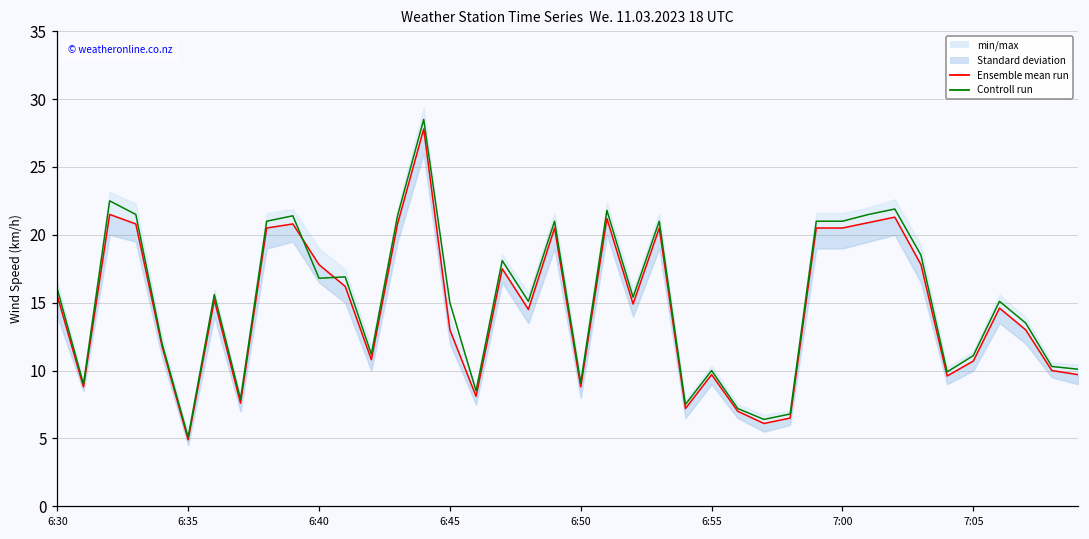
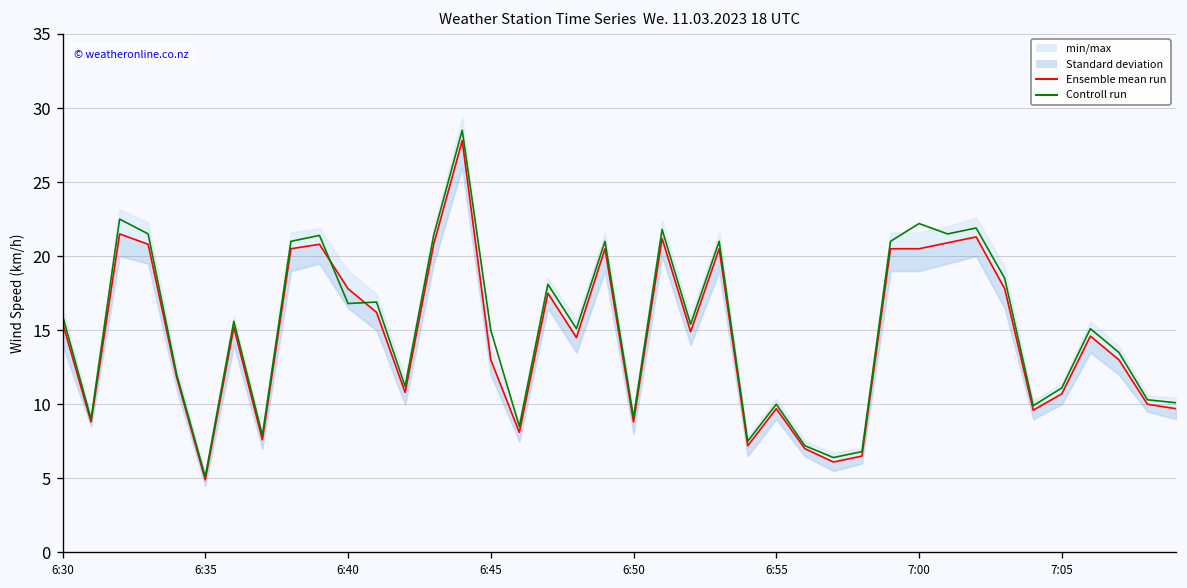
  {
    "Controll run": {
      "6:30": 16.0,
      "6:40": 16.8,
      "6:45": 15.0,
      "6:50": 9.1,
      "6:55": 10.0,
-     "7:00": 21.0,
+     "7:00": 22.2,
      "7:05": 11.1
    }
  }
